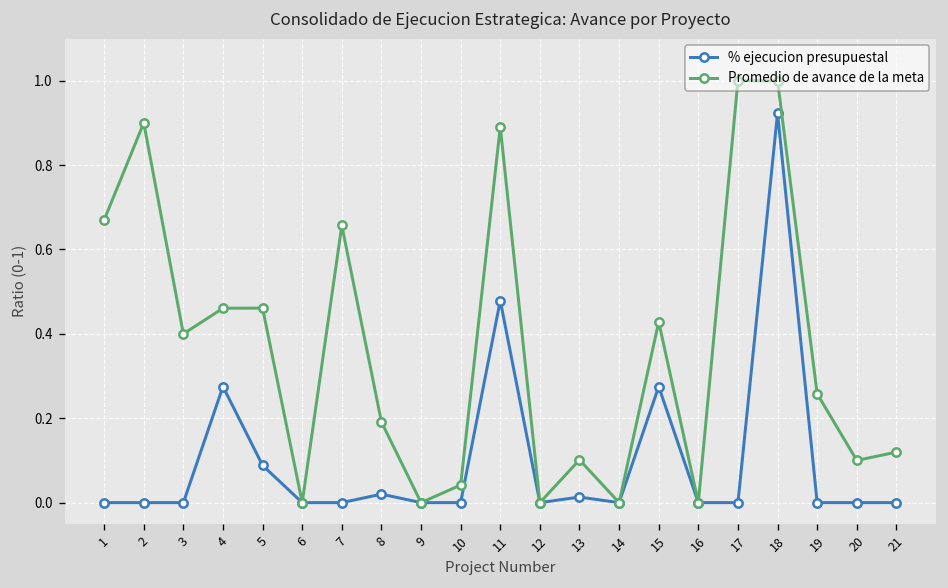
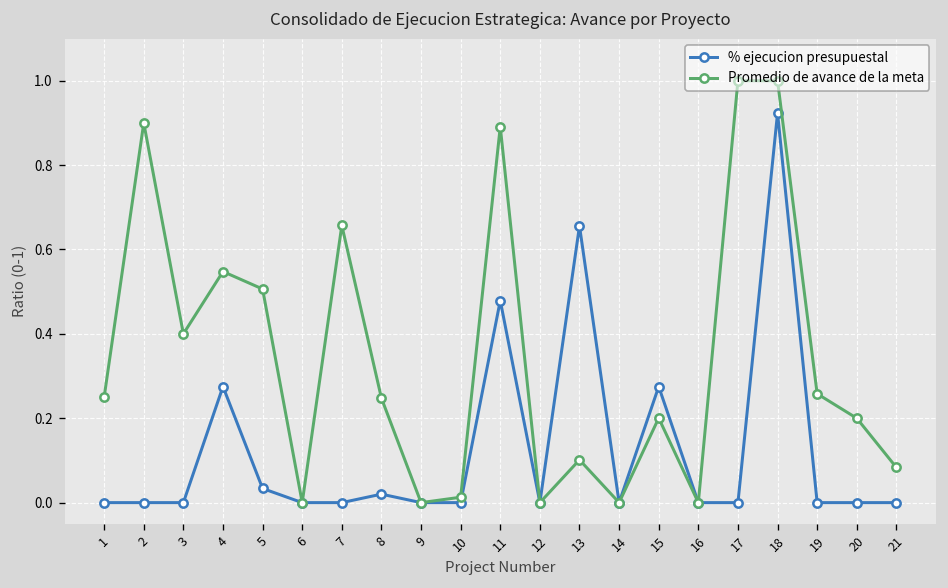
  {
    "% ejecucion presupuestal": {
      "1": 0.00,
      "2": 0.00,
      "3": 0.00,
      "4": 0.28,
-     "5": 0.09,
+     "5": 0.03,
      "7": 0.00,
      "8": 0.02,
      "10": 0.00,
      "11": 0.48,
-     "13": 0.01,
+     "13": 0.66,
      "15": 0.27,
      "17": 0.00,
      "18": 0.92,
      "19": 0.00,
      "20": 0.00,
      "21": 0.00
    },
    "Promedio de avance de la meta": {
-     "1": 0.67,
+     "1": 0.25,
      "2": 0.90,
      "3": 0.40,
-     "4": 0.46,
-     "5": 0.46,
+     "4": 0.55,
+     "5": 0.51,
      "7": 0.66,
-     "8": 0.19,
-     "10": 0.04,
+     "8": 0.25,
+     "10": 0.01,
      "11": 0.89,
      "13": 0.10,
-     "15": 0.43,
+     "15": 0.20,
      "19": 0.26,
-     "20": 0.1,
-     "21": 0.12
+     "20": 0.2,
+     "21": 0.08
    }
  }
